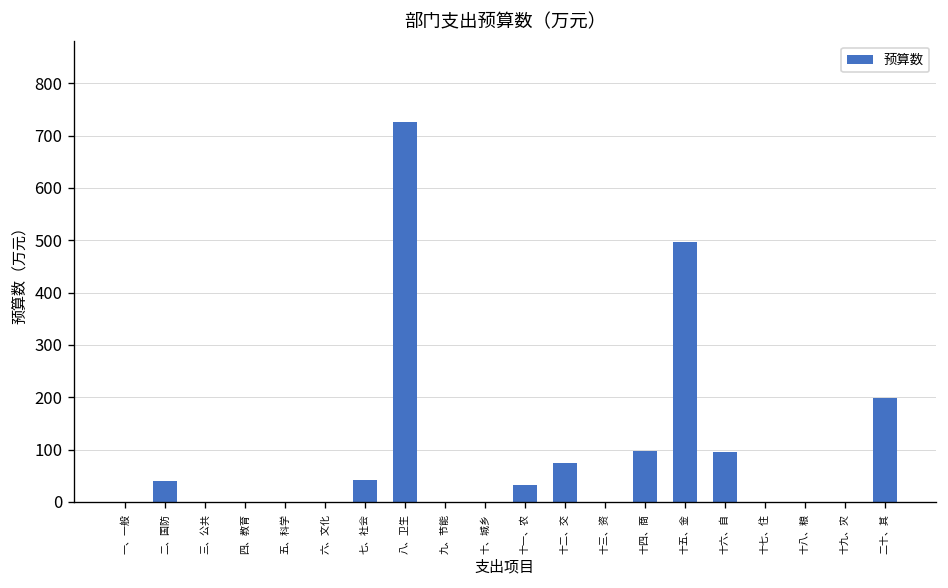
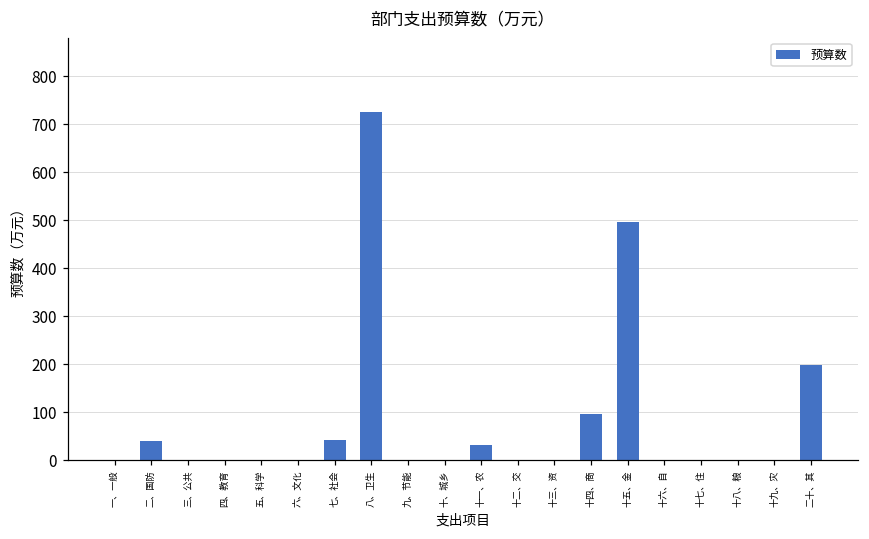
  {
    "一、一般": 0,
    "二、国防": 40,
    "三、公共": 0,
    "四、教育": 0,
    "五、科学": 0,
    "六、文化": 0,
    "七、社会": 40,
    "八、卫生": 730,
    "九、节能": 0,
    "十、城乡": 0,
    "十一、农": 30,
-   "十二、交": 70,
+   "十二、交": 0,
    "十三、资": 0,
    "十四、商": 100,
    "十五、金": 500,
-   "十六、自": 100,
+   "十六、自": 0,
    "十七、住": 0,
    "十八、粮": 0,
    "十九、灾": 0,
    "二十、其": 200
  }
